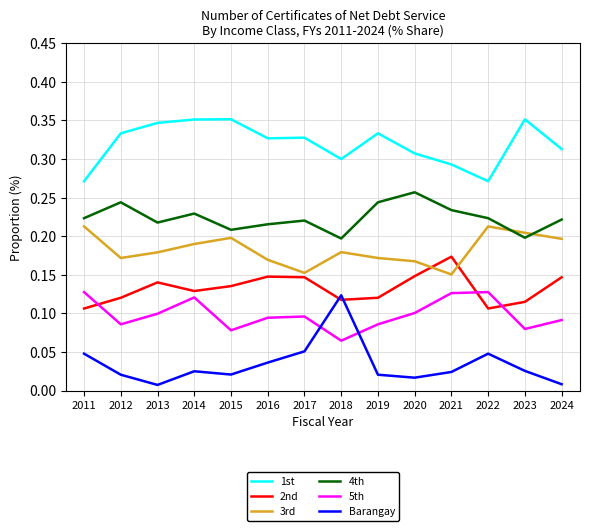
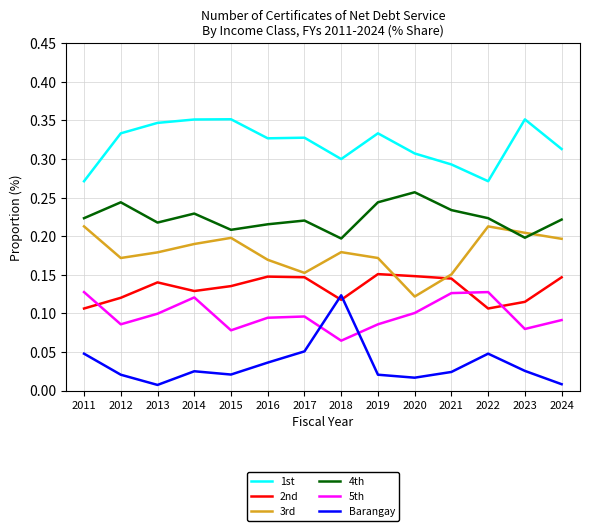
  {
    "1st": {
      "2011": 0.27,
      "2012": 0.33,
      "2013": 0.35,
      "2014": 0.35,
      "2015": 0.35,
      "2016": 0.33,
      "2017": 0.33,
      "2018": 0.30,
      "2019": 0.33,
      "2020": 0.31,
      "2021": 0.29,
      "2022": 0.27,
      "2023": 0.35,
      "2024": 0.31
    },
    "2nd": {
      "2011": 0.11,
      "2012": 0.12,
      "2013": 0.14,
      "2014": 0.13,
      "2015": 0.14,
      "2016": 0.15,
      "2017": 0.15,
      "2018": 0.12,
-     "2019": 0.12,
+     "2019": 0.15,
      "2020": 0.15,
-     "2021": 0.17,
+     "2021": 0.15,
      "2022": 0.11,
      "2023": 0.12,
      "2024": 0.15
    },
    "3rd": {
      "2011": 0.21,
      "2012": 0.17,
      "2013": 0.18,
      "2014": 0.19,
      "2015": 0.20,
      "2016": 0.17,
      "2017": 0.15,
      "2018": 0.18,
      "2019": 0.17,
-     "2020": 0.17,
+     "2020": 0.12,
      "2021": 0.15,
      "2022": 0.21,
      "2023": 0.20,
      "2024": 0.20
    },
    "4th": {
      "2011": 0.22,
      "2012": 0.24,
      "2013": 0.22,
      "2014": 0.23,
      "2015": 0.21,
      "2016": 0.22,
      "2017": 0.22,
      "2018": 0.20,
      "2019": 0.24,
      "2020": 0.26,
      "2021": 0.23,
      "2022": 0.22,
      "2023": 0.20,
      "2024": 0.22
    },
    "5th": {
      "2011": 0.13,
      "2012": 0.09,
      "2013": 0.10,
      "2014": 0.12,
      "2015": 0.08,
      "2016": 0.09,
      "2017": 0.10,
      "2018": 0.06,
      "2019": 0.09,
      "2020": 0.10,
      "2021": 0.13,
      "2022": 0.13,
      "2023": 0.08,
      "2024": 0.09
    },
    "Barangay": {
      "2011": 0.05,
      "2012": 0.02,
      "2013": 0.01,
      "2014": 0.03,
      "2015": 0.02,
      "2016": 0.04,
      "2017": 0.05,
      "2018": 0.12,
      "2019": 0.02,
      "2020": 0.02,
      "2021": 0.02,
      "2022": 0.05,
      "2023": 0.03,
      "2024": 0.01
    }
  }
